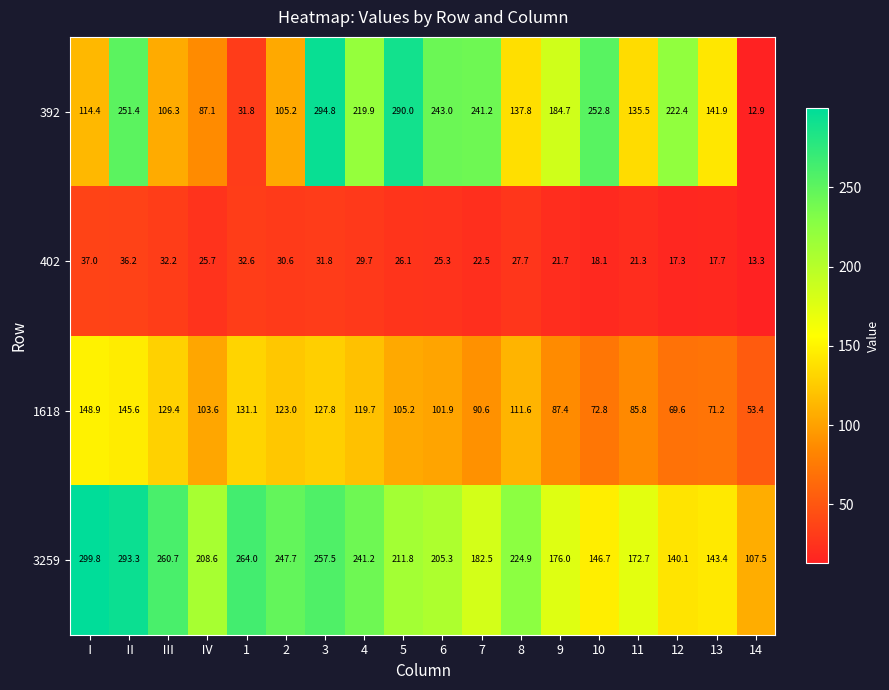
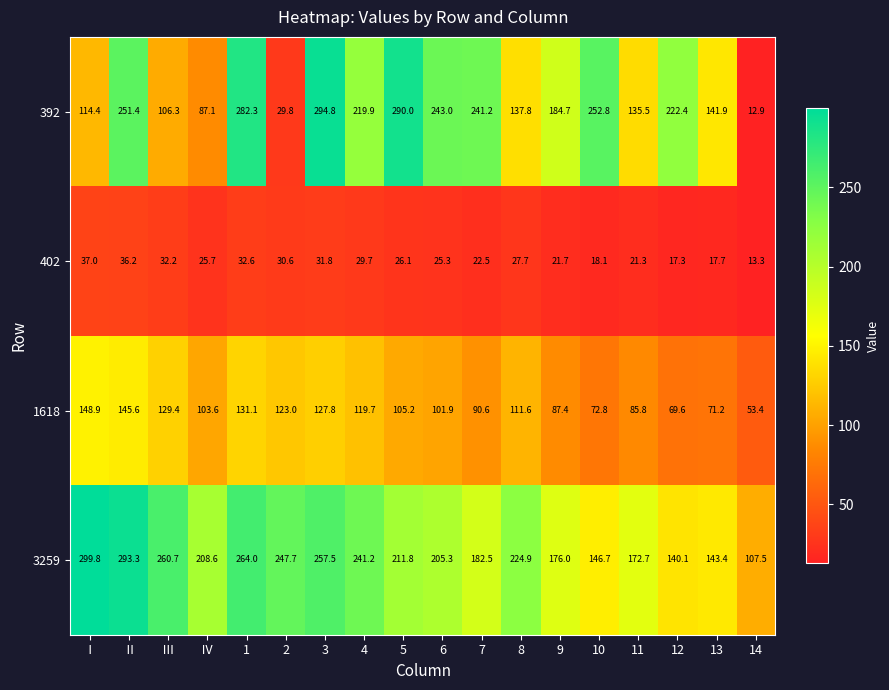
  {
    "392": {
-     "1": 31.8,
-     "2": 105.2
+     "1": 282.3,
+     "2": 29.8
    }
  }
